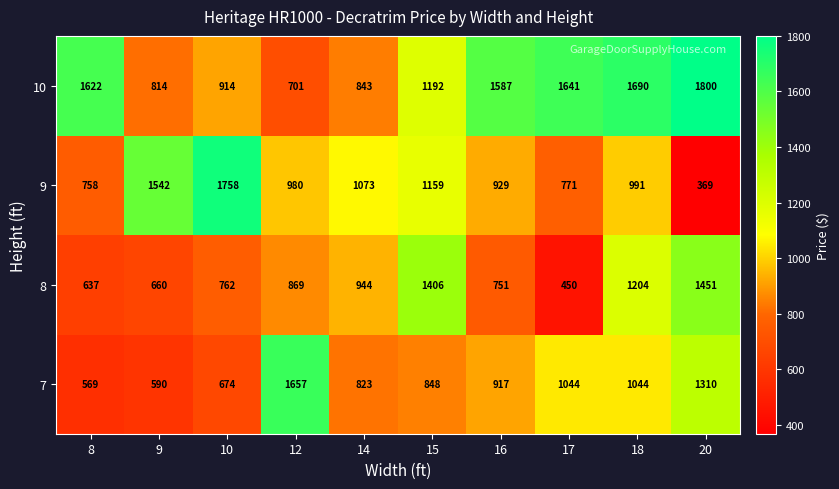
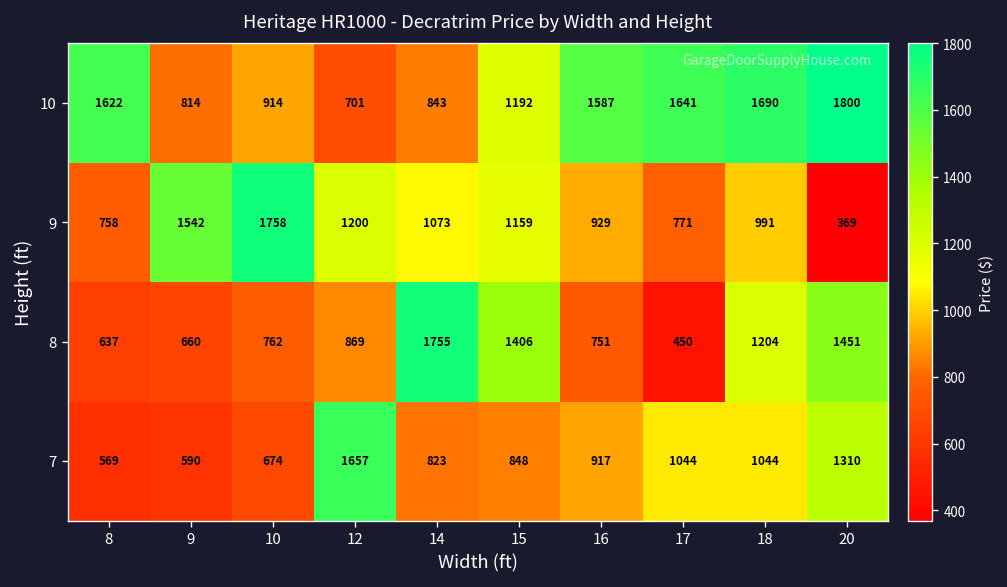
  {
    "10": {
      "8": 1622,
      "9": 814,
      "10": 914,
      "12": 701,
      "14": 843,
      "15": 1192,
      "16": 1587,
      "17": 1641,
      "20": 1800
    },
    "9": {
      "8": 758,
      "9": 1542,
      "10": 1758,
-     "12": 980,
+     "12": 1200,
      "14": 1073,
      "15": 1159,
      "16": 929,
      "17": 771,
      "18": 991,
      "20": 369
    },
    "8": {
      "8": 637,
      "9": 660,
      "10": 762,
      "12": 869,
-     "14": 944,
+     "14": 1755,
      "15": 1406,
      "16": 751,
      "17": 450,
      "18": 1204,
      "20": 1451
    },
    "7": {
      "8": 569,
      "9": 590,
      "10": 674,
      "12": 1657,
      "14": 823,
      "15": 848,
      "16": 917,
      "17": 1044,
      "18": 1044,
      "20": 1310
    }
  }
